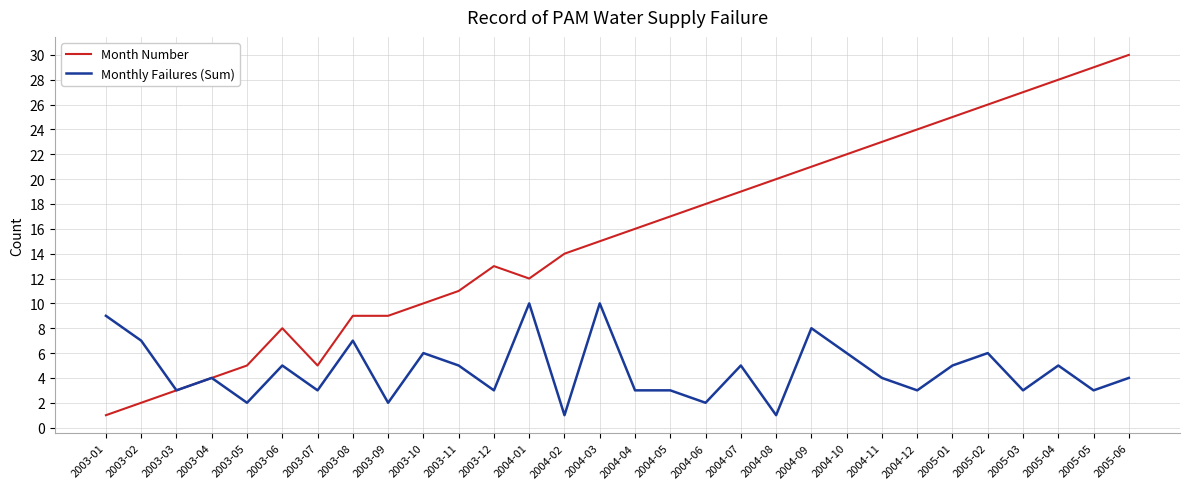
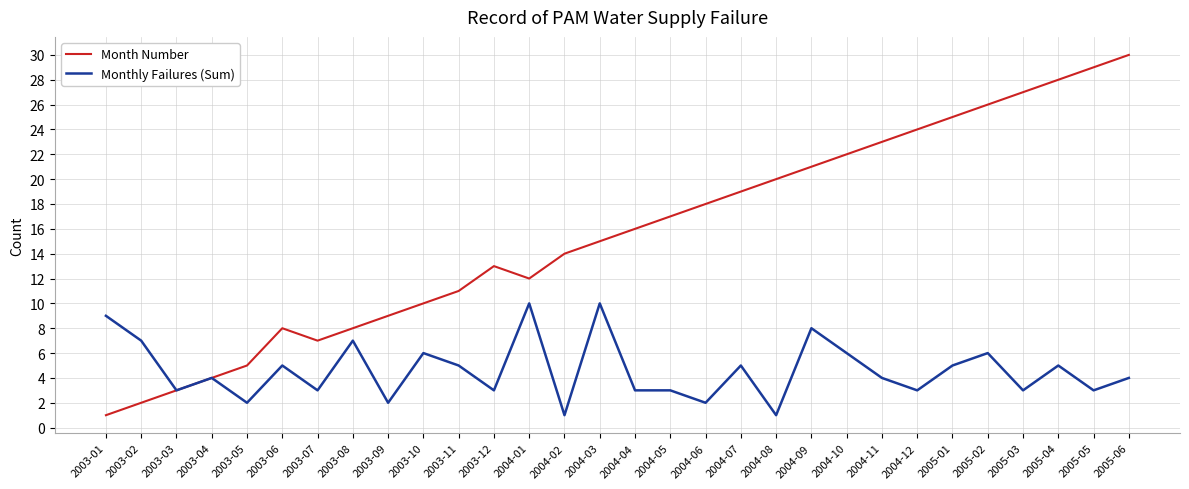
  {
    "Month Number": {
      "2003-01": 1,
      "2003-02": 2,
      "2003-05": 5,
      "2003-06": 8,
-     "2003-07": 5,
-     "2003-08": 9,
+     "2003-07": 7,
+     "2003-08": 8,
      "2003-09": 9,
      "2003-10": 10,
      "2003-11": 11,
      "2003-12": 13,
      "2004-01": 12,
      "2004-02": 14,
      "2004-03": 15,
      "2004-04": 16,
      "2004-05": 17,
      "2004-06": 18,
      "2004-07": 19,
      "2004-08": 20,
      "2004-09": 21,
      "2004-10": 22,
      "2004-11": 23,
      "2004-12": 24,
      "2005-01": 25,
      "2005-02": 26,
      "2005-03": 27,
      "2005-04": 28,
      "2005-05": 29,
      "2005-06": 30
    },
    "Monthly Failures (Sum)": {
      "2003-01": 9,
      "2003-02": 7,
      "2003-05": 2,
      "2003-06": 5,
      "2003-07": 3,
      "2003-08": 7,
      "2003-09": 2,
      "2003-10": 6,
      "2003-11": 5,
      "2003-12": 3,
      "2004-01": 10,
      "2004-02": 1,
      "2004-03": 10,
      "2004-04": 3,
      "2004-05": 3,
      "2004-06": 2,
      "2004-07": 5,
      "2004-08": 1,
      "2004-09": 8,
      "2004-10": 6,
      "2004-11": 4,
      "2004-12": 3,
      "2005-01": 5,
      "2005-02": 6,
      "2005-03": 3,
      "2005-04": 5,
      "2005-05": 3,
      "2005-06": 4
    }
  }
